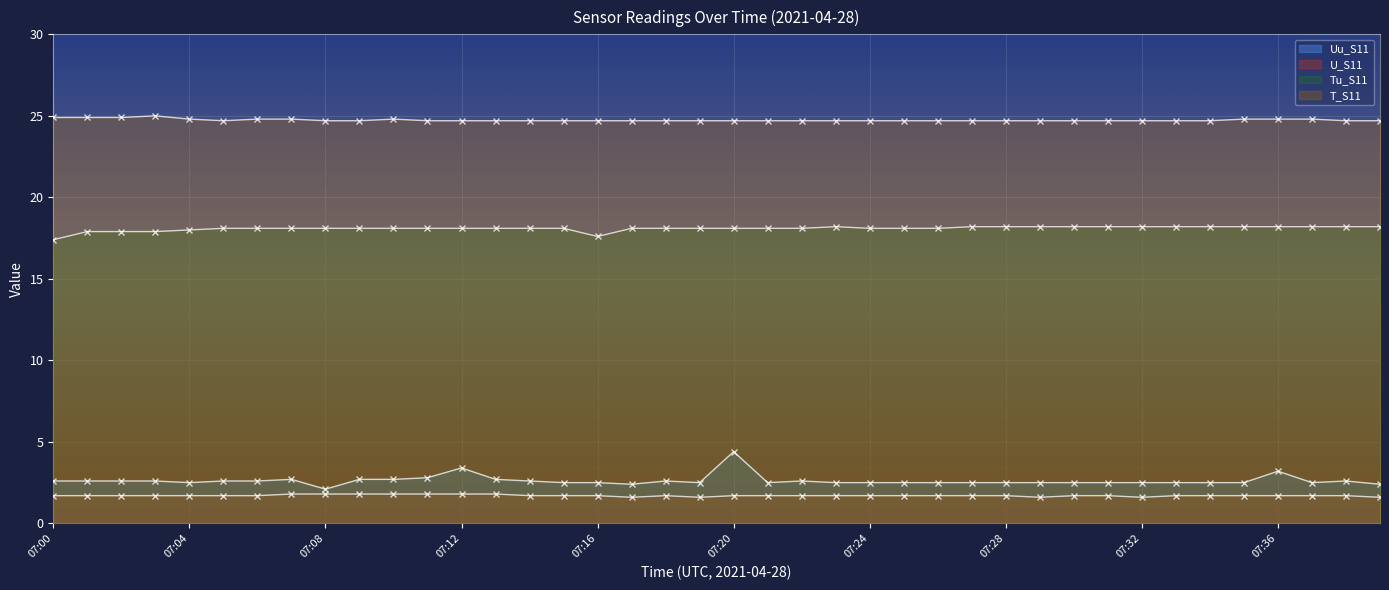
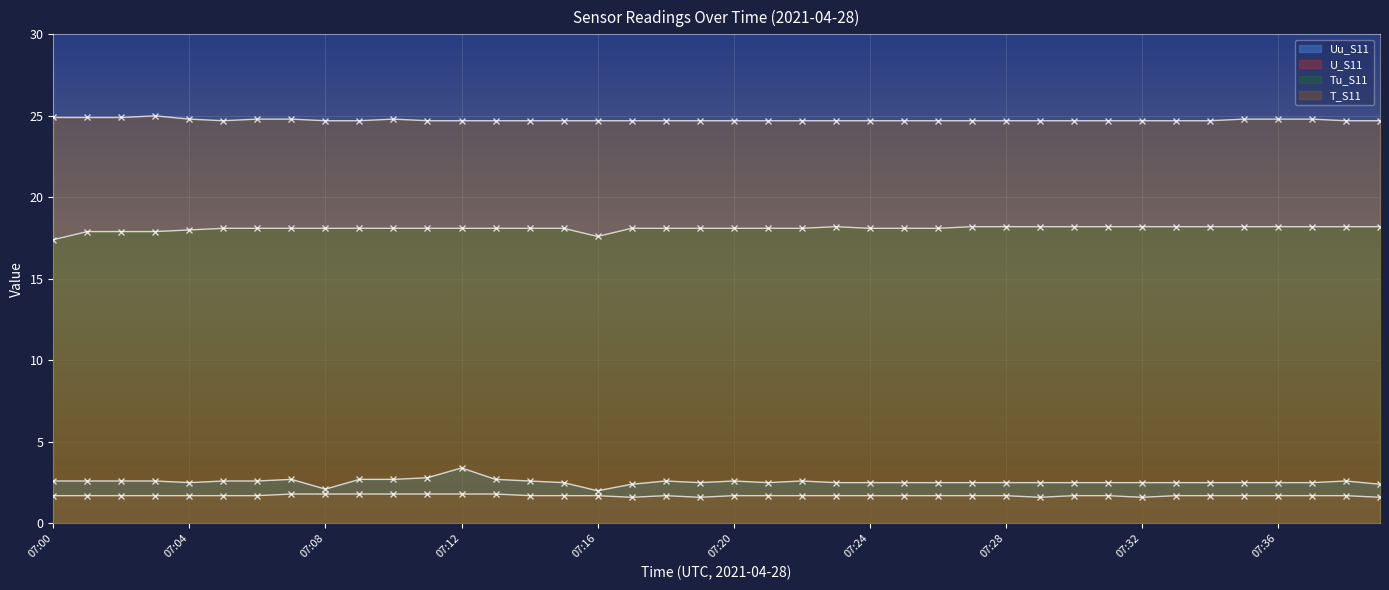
  {
    "Uu_S11": {
      "07:00": 2.6,
      "07:04": 2.5,
      "07:08": 2.1,
      "07:12": 3.4,
-     "07:16": 2.5,
-     "07:20": 4.4,
+     "07:16": 2.0,
+     "07:20": 2.6,
      "07:24": 2.5,
      "07:28": 2.5,
      "07:32": 2.5,
-     "07:36": 3.2
+     "07:36": 2.5
    },
    "Tu_S11": {
      "07:00": 17.4,
      "07:04": 18.0,
      "07:08": 18.1,
      "07:12": 18.1,
      "07:16": 17.6,
      "07:20": 18.1,
      "07:24": 18.1,
      "07:28": 18.2,
      "07:32": 18.2,
      "07:36": 18.2
    }
  }
